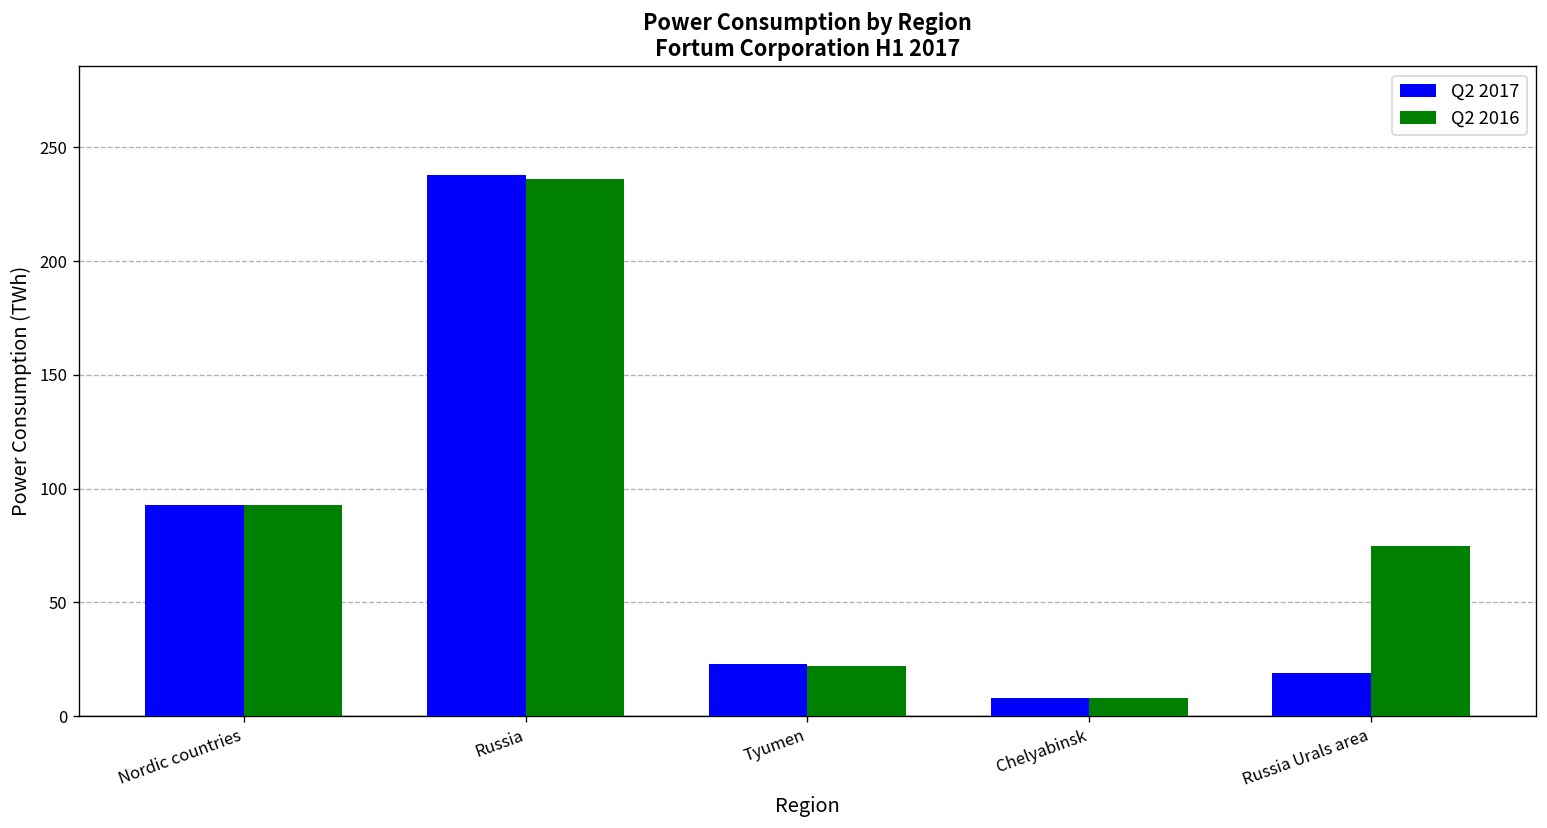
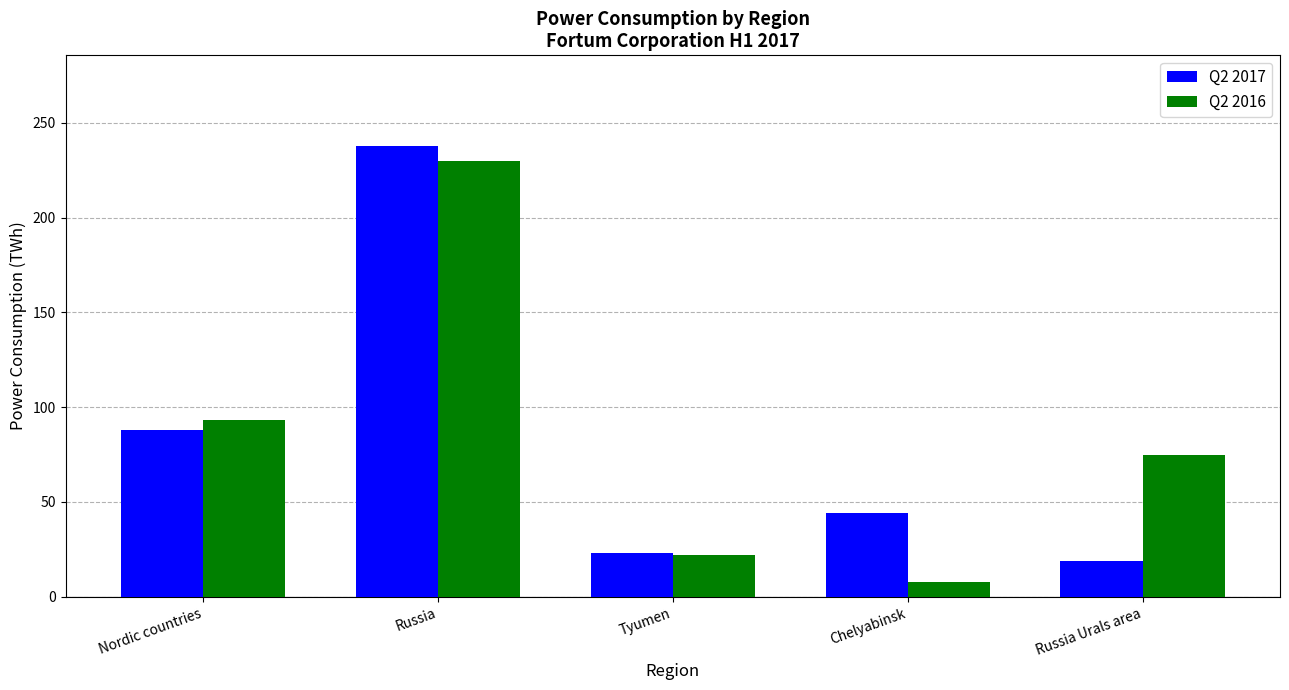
  {
    "Q2 2017": {
-     "Nordic countries": 93,
+     "Nordic countries": 88,
      "Russia": 238,
      "Tyumen": 23,
-     "Chelyabinsk": 8,
+     "Chelyabinsk": 44,
      "Russia Urals area": 19
    },
    "Q2 2016": {
      "Nordic countries": 93,
-     "Russia": 236,
+     "Russia": 230,
      "Tyumen": 22,
      "Chelyabinsk": 8,
      "Russia Urals area": 75
    }
  }
